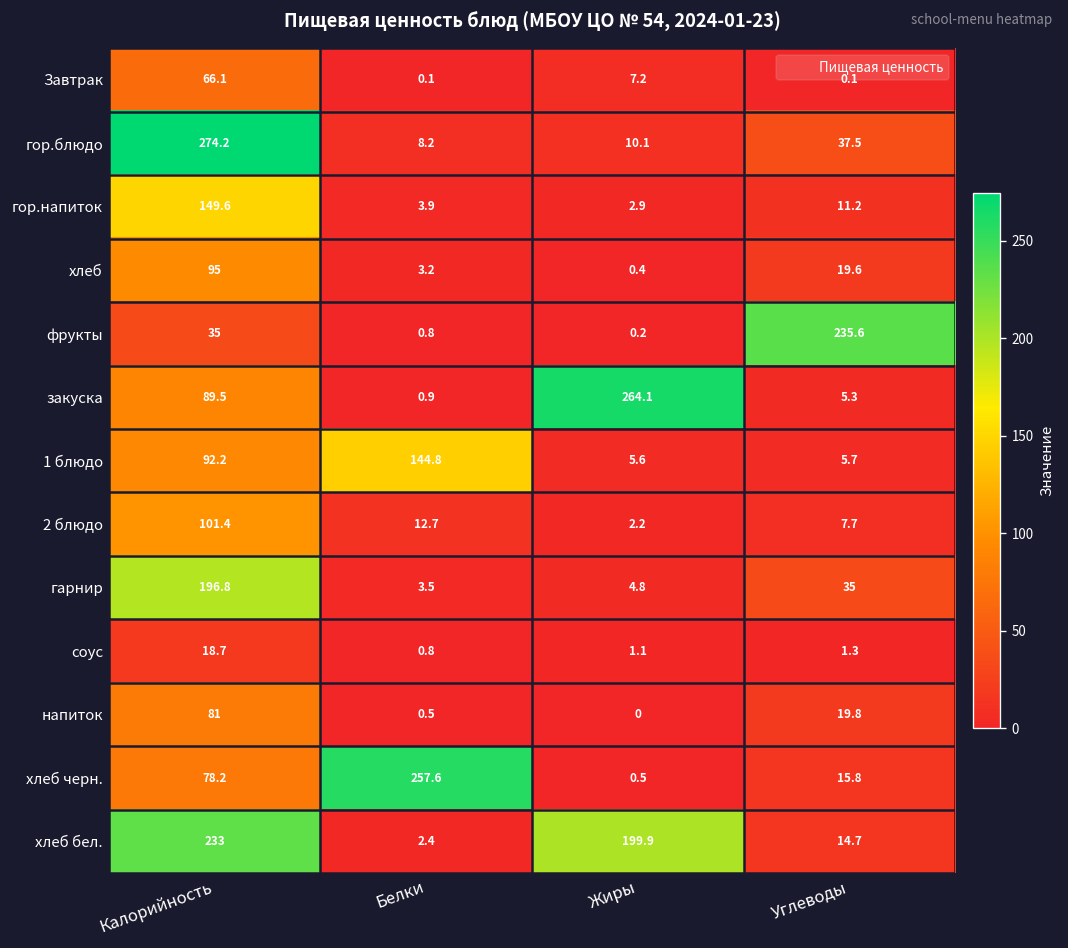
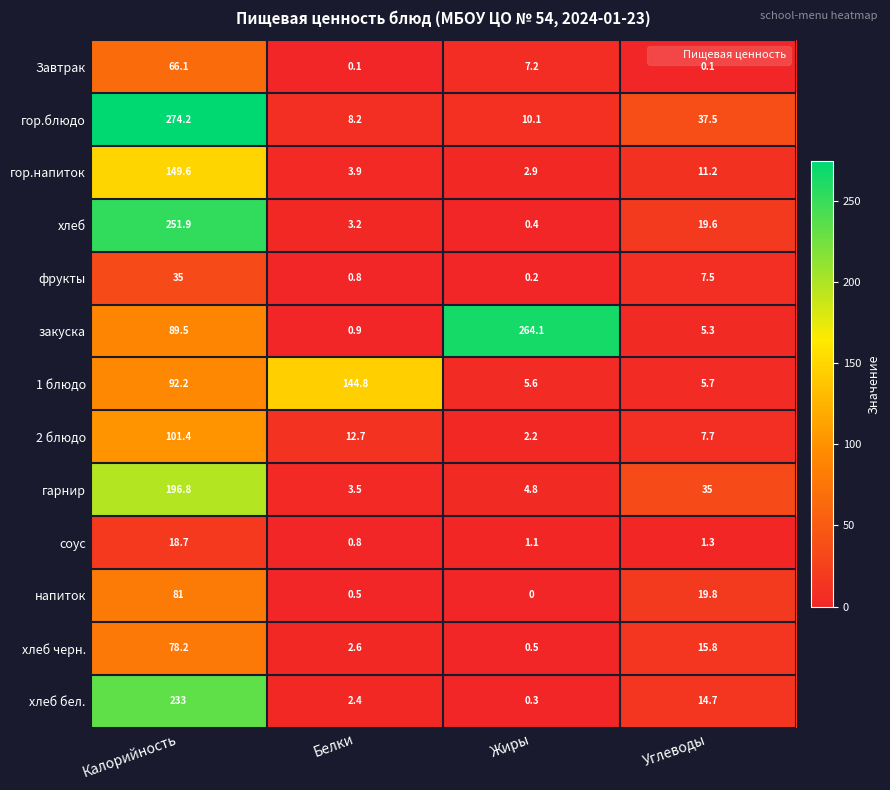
  {
    "Завтрак": {
      "Калорийность": 66.1,
      "Белки": 0.1,
      "Жиры": 7.2
    },
    "гор.блюдо": {
      "Калорийность": 274.2,
      "Белки": 8.2,
      "Жиры": 10.1,
      "Углеводы": 37.5
    },
    "гор.напиток": {
      "Калорийность": 149.6,
      "Белки": 3.9,
      "Жиры": 2.9,
      "Углеводы": 11.2
    },
    "хлеб": {
-     "Калорийность": 95,
+     "Калорийность": 251.9,
      "Белки": 3.2,
      "Жиры": 0.4,
      "Углеводы": 19.6
    },
    "фрукты": {
      "Калорийность": 35,
      "Белки": 0.8,
      "Жиры": 0.2,
-     "Углеводы": 235.6
+     "Углеводы": 7.5
    },
    "закуска": {
      "Калорийность": 89.5,
      "Белки": 0.9,
      "Жиры": 264.1,
      "Углеводы": 5.3
    },
    "1 блюдо": {
      "Калорийность": 92.2,
      "Белки": 144.8,
      "Жиры": 5.6,
      "Углеводы": 5.7
    },
    "2 блюдо": {
      "Калорийность": 101.4,
      "Белки": 12.7,
      "Жиры": 2.2,
      "Углеводы": 7.7
    },
    "гарнир": {
      "Калорийность": 196.8,
      "Белки": 3.5,
      "Жиры": 4.8,
      "Углеводы": 35
    },
    "соус": {
      "Калорийность": 18.7,
      "Белки": 0.8,
      "Жиры": 1.1,
      "Углеводы": 1.3
    },
    "напиток": {
      "Калорийность": 81,
      "Белки": 0.5,
      "Жиры": 0,
      "Углеводы": 19.8
    },
    "хлеб черн.": {
      "Калорийность": 78.2,
-     "Белки": 257.6,
+     "Белки": 2.6,
      "Жиры": 0.5,
      "Углеводы": 15.8
    },
    "хлеб бел.": {
      "Калорийность": 233,
      "Белки": 2.4,
-     "Жиры": 199.9,
+     "Жиры": 0.3,
      "Углеводы": 14.7
    }
  }
